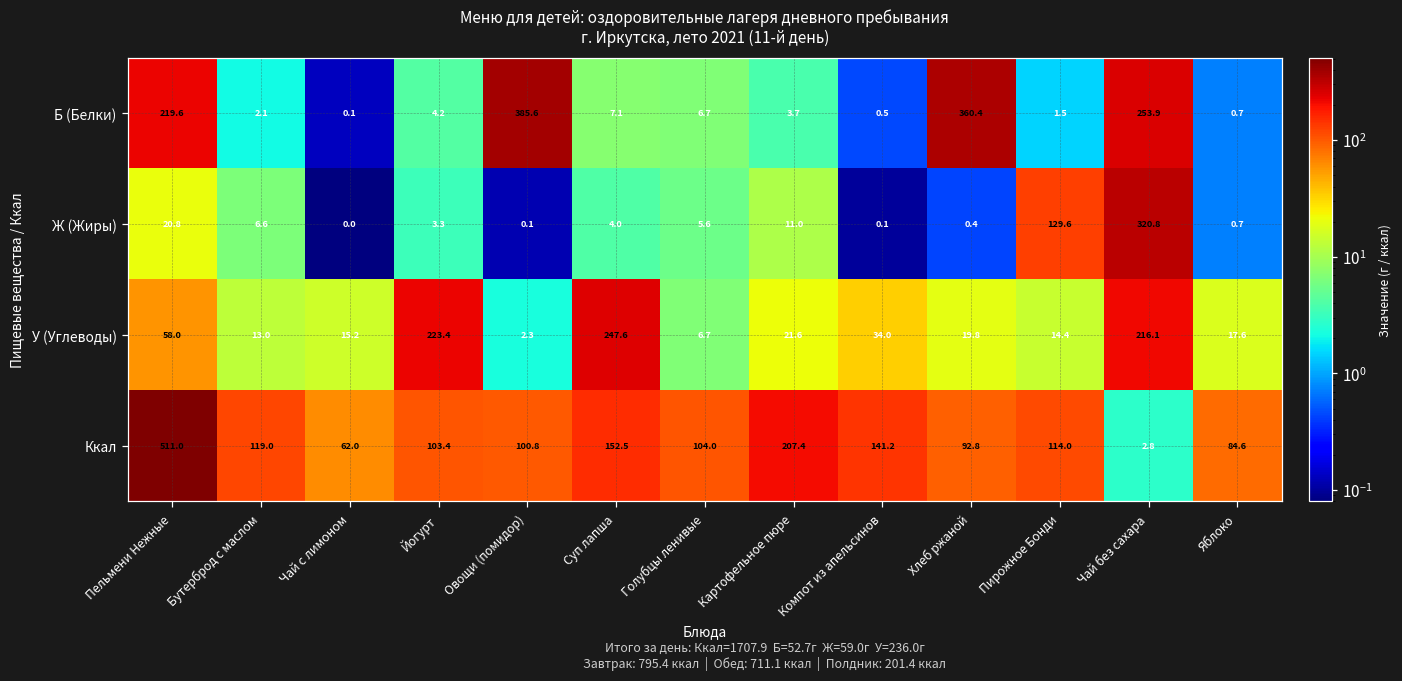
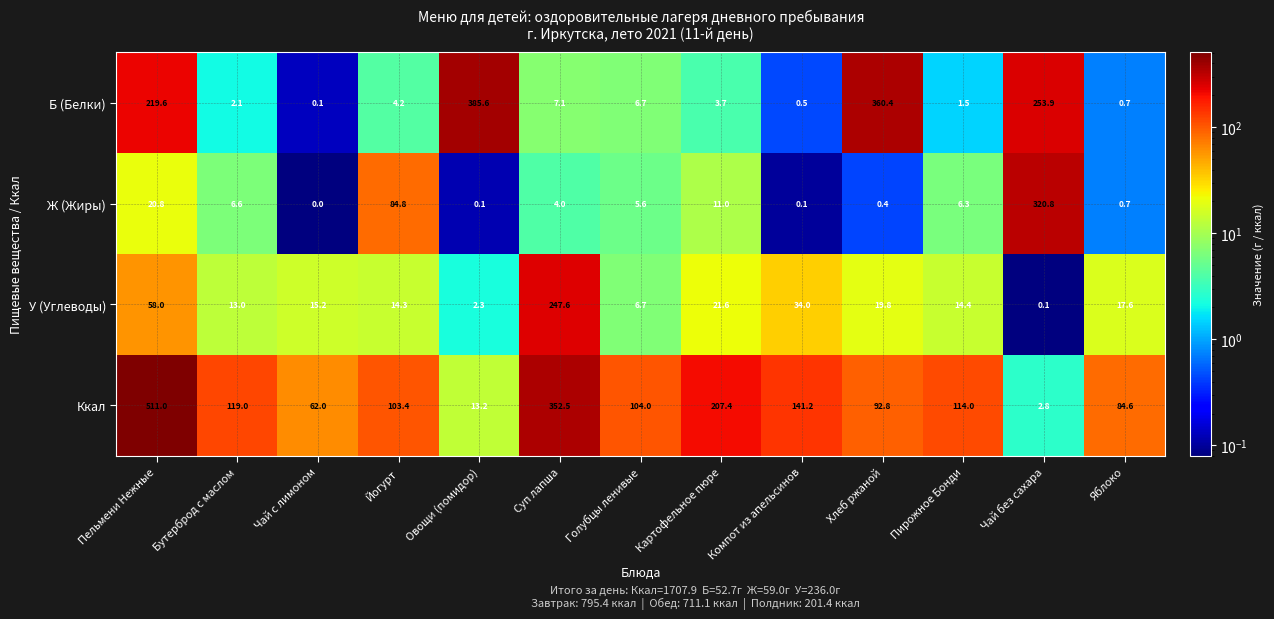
  {
    "Б (Белки)": {
      "Пельмени Нежные": 219.6,
      "Бутерброд с маслом": 2.1,
      "Чай с лимоном": 0.1,
      "Йогурт": 4.2,
      "Овощи (помидор)": 385.6,
      "Суп лапша": 7.1,
      "Голубцы ленивые": 6.7,
      "Картофельное пюре": 3.7,
      "Компот из апельсинов": 0.5,
      "Хлеб ржаной": 360.4,
      "Пирожное Бонди": 1.5,
      "Чай без сахара": 253.9,
      "Яблоко": 0.7
    },
    "Ж (Жиры)": {
      "Пельмени Нежные": 20.8,
      "Бутерброд с маслом": 6.6,
      "Чай с лимоном": 0.0,
-     "Йогурт": 3.3,
+     "Йогурт": 84.8,
      "Овощи (помидор)": 0.1,
      "Суп лапша": 4.0,
      "Голубцы ленивые": 5.6,
      "Картофельное пюре": 11.0,
      "Компот из апельсинов": 0.1,
      "Хлеб ржаной": 0.4,
-     "Пирожное Бонди": 129.6,
+     "Пирожное Бонди": 6.3,
      "Чай без сахара": 320.8,
      "Яблоко": 0.7
    },
    "У (Углеводы)": {
      "Пельмени Нежные": 58.0,
      "Бутерброд с маслом": 13.0,
      "Чай с лимоном": 15.2,
-     "Йогурт": 223.4,
+     "Йогурт": 14.3,
      "Овощи (помидор)": 2.3,
      "Суп лапша": 247.6,
      "Голубцы ленивые": 6.7,
      "Картофельное пюре": 21.6,
      "Компот из апельсинов": 34.0,
      "Хлеб ржаной": 19.8,
      "Пирожное Бонди": 14.4,
-     "Чай без сахара": 216.1,
+     "Чай без сахара": 0.1,
      "Яблоко": 17.6
    },
    "Ккал": {
      "Пельмени Нежные": 511.0,
      "Бутерброд с маслом": 119.0,
      "Чай с лимоном": 62.0,
      "Йогурт": 103.4,
-     "Овощи (помидор)": 100.8,
-     "Суп лапша": 152.5,
+     "Овощи (помидор)": 13.2,
+     "Суп лапша": 352.5,
      "Голубцы ленивые": 104.0,
      "Картофельное пюре": 207.4,
      "Компот из апельсинов": 141.2,
      "Хлеб ржаной": 92.8,
      "Пирожное Бонди": 114.0,
      "Чай без сахара": 2.8,
      "Яблоко": 84.6
    }
  }
